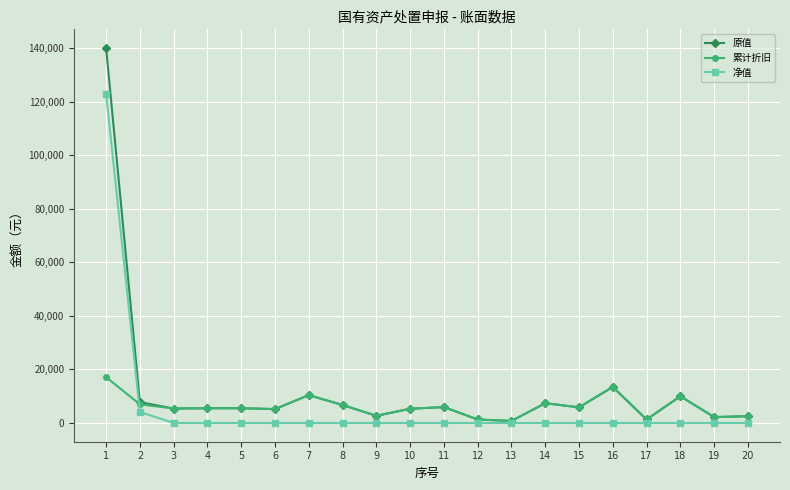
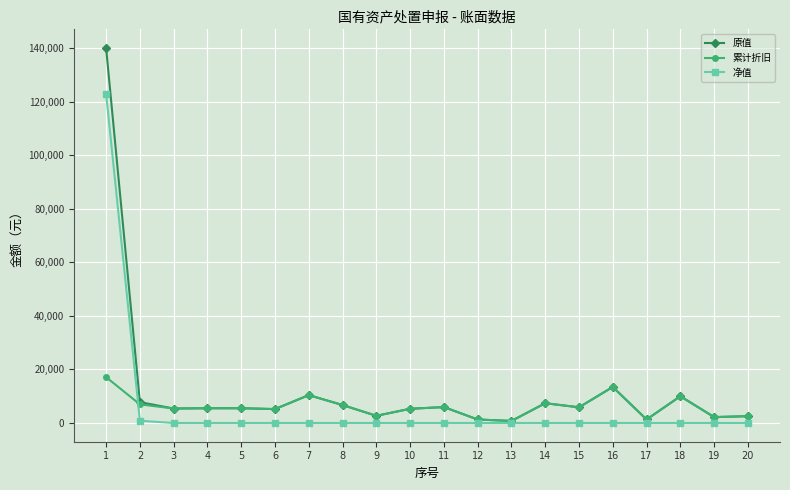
  {
    "净值": {
      "1": "123,000",
-     "2": "4,000",
+     "2": "1,000",
      "3": "0",
      "4": "0",
      "5": "0",
      "6": "0",
      "7": "0",
      "8": "0",
      "9": "0",
      "10": "0",
      "11": "0",
      "12": "0",
      "14": "0",
      "15": "0",
      "16": "0",
      "17": "0",
      "18": "0",
      "19": "0",
      "20": "0"
    }
  }
